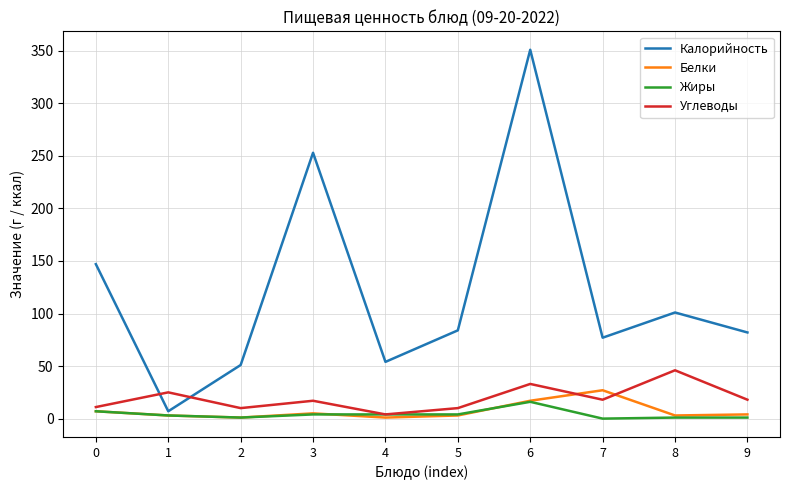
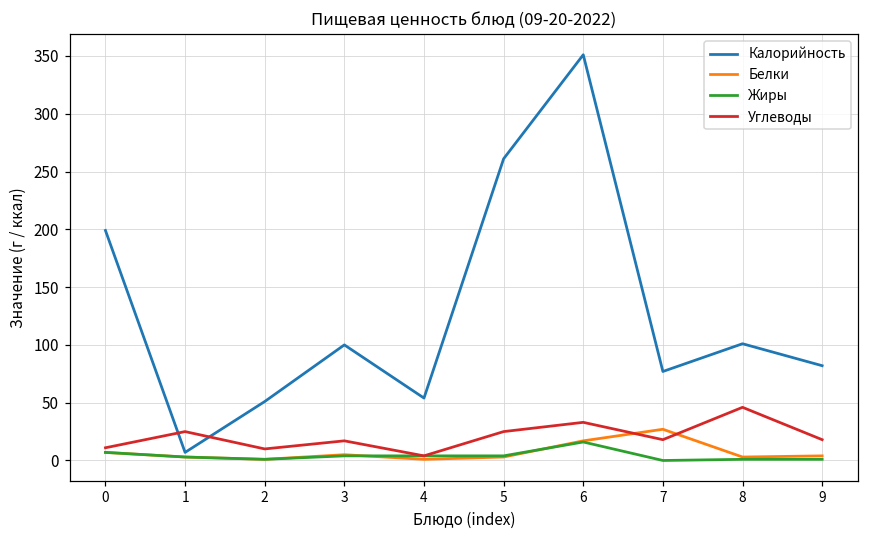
  {
    "Калорийность": {
-     "0": 147,
+     "0": 199,
      "1": 7,
      "2": 51,
-     "3": 253,
+     "3": 100,
      "4": 54,
-     "5": 84,
+     "5": 261,
      "6": 351,
      "7": 77,
      "8": 101,
      "9": 82
    },
    "Белки": {
      "4": 1,
      "7": 27,
      "9": 4
    },
    "Жиры": {
      "7": 0,
      "9": 1
    },
    "Углеводы": {
      "0": 11,
      "1": 25,
      "2": 10,
      "3": 17,
-     "5": 10,
+     "5": 25,
      "6": 33,
      "7": 18,
      "8": 46,
      "9": 18
    }
  }
